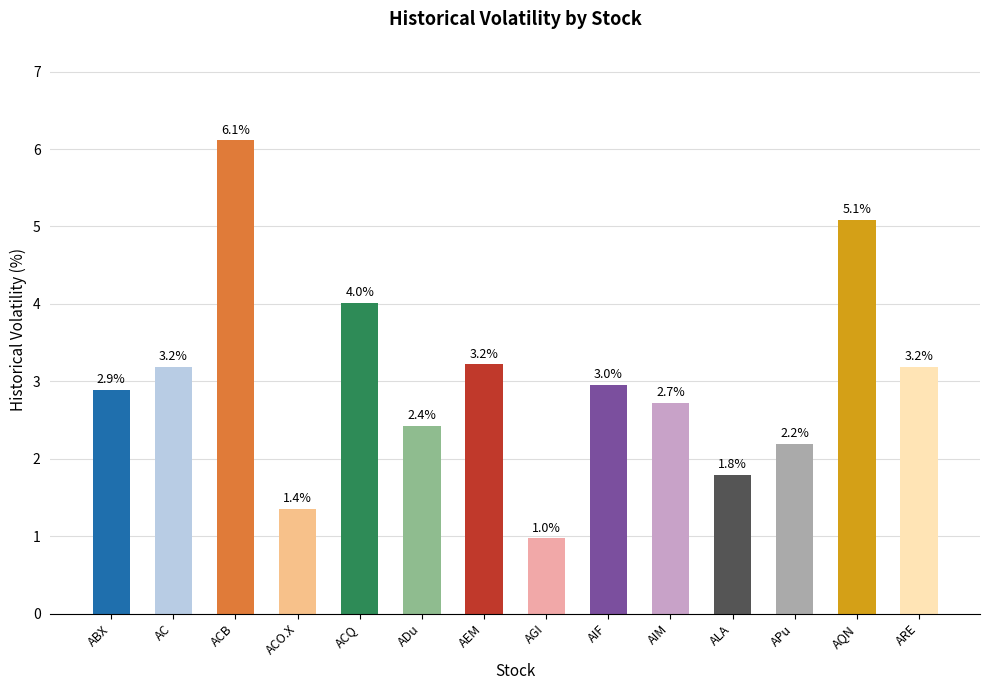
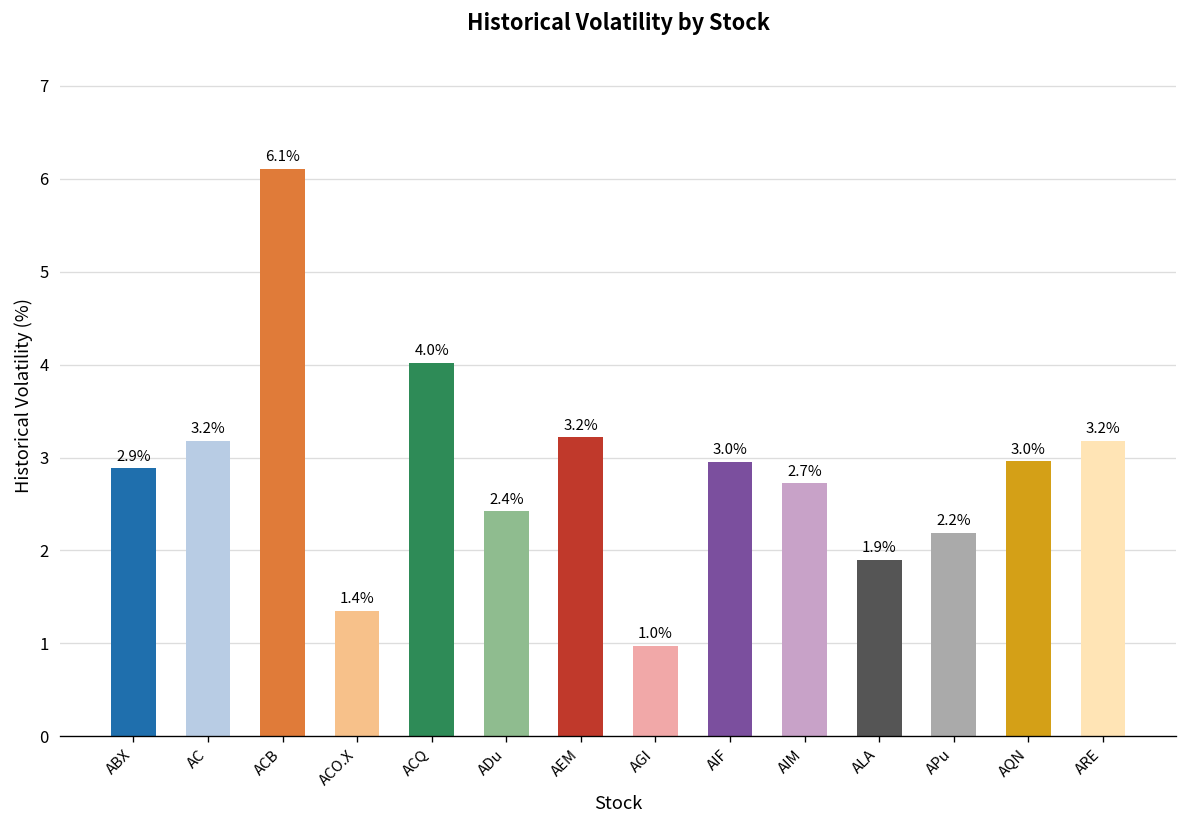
  {
    "ABX": "2.9%",
    "AC": "3.2%",
    "ACB": "6.1%",
    "ACO.X": "1.4%",
    "ACQ": "4.0%",
    "ADu": "2.4%",
    "AEM": "3.2%",
    "AGI": "1.0%",
    "AIF": "3.0%",
    "AIM": "2.7%",
-   "ALA": "1.8%",
+   "ALA": "1.9%",
    "APu": "2.2%",
-   "AQN": "5.1%",
+   "AQN": "3.0%",
    "ARE": "3.2%"
  }
